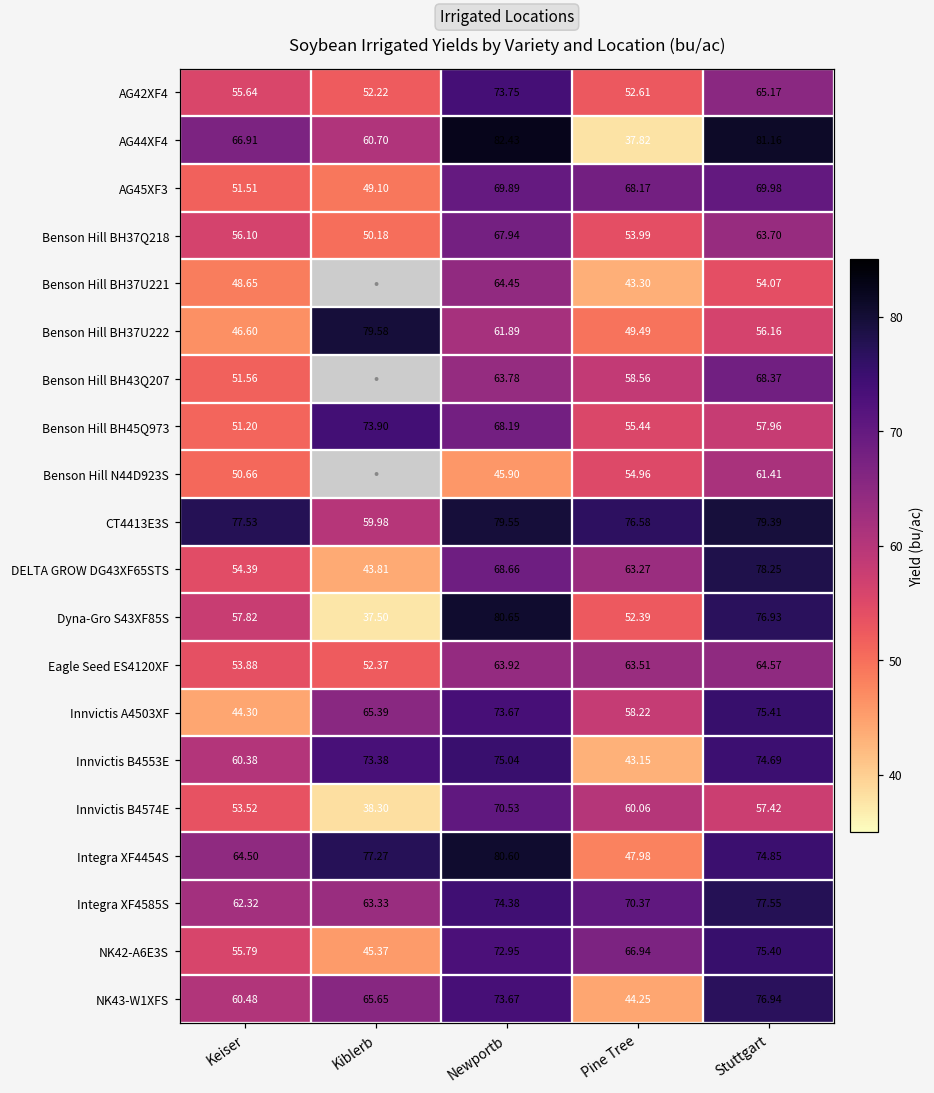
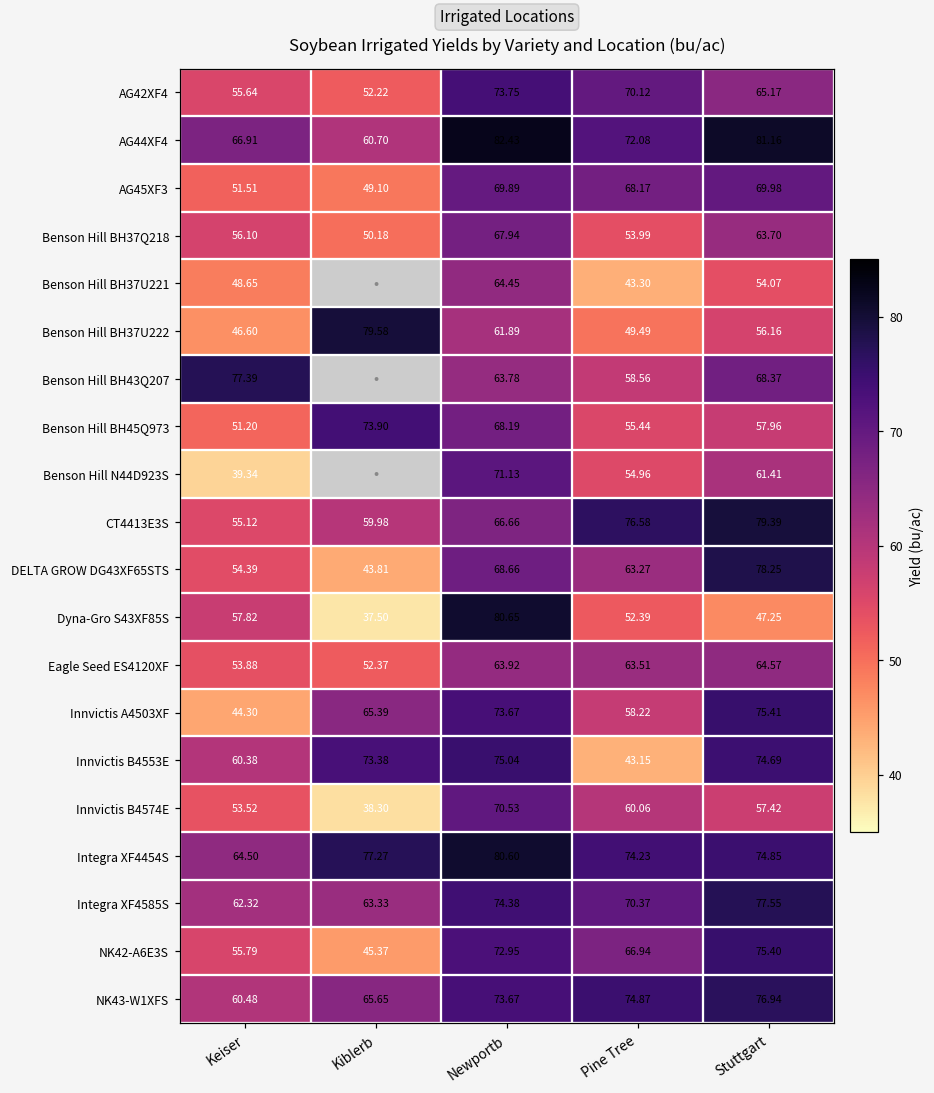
  {
    "AG42XF4": {
      "Keiser": 55.64,
      "Kiblerb": 52.22,
      "Newportb": 73.75,
-     "Pine Tree": 52.61,
+     "Pine Tree": 70.12,
      "Stuttgart": 65.17
    },
    "AG44XF4": {
      "Keiser": 66.91,
      "Kiblerb": 60.70,
-     "Pine Tree": 37.82
+     "Pine Tree": 72.08
    },
    "AG45XF3": {
      "Keiser": 51.51,
      "Kiblerb": 49.10,
      "Newportb": 69.89,
      "Pine Tree": 68.17,
      "Stuttgart": 69.98
    },
    "Benson Hill BH37Q218": {
      "Keiser": 56.10,
      "Kiblerb": 50.18,
      "Newportb": 67.94,
      "Pine Tree": 53.99,
      "Stuttgart": 63.70
    },
    "Benson Hill BH37U221": {
      "Keiser": 48.65,
      "Newportb": 64.45,
      "Pine Tree": 43.30,
      "Stuttgart": 54.07
    },
    "Benson Hill BH37U222": {
      "Keiser": 46.60,
      "Kiblerb": 79.58,
      "Newportb": 61.89,
      "Pine Tree": 49.49,
      "Stuttgart": 56.16
    },
    "Benson Hill BH43Q207": {
-     "Keiser": 51.56,
+     "Keiser": 77.39,
      "Newportb": 63.78,
      "Pine Tree": 58.56,
      "Stuttgart": 68.37
    },
    "Benson Hill BH45Q973": {
      "Keiser": 51.20,
      "Kiblerb": 73.90,
      "Newportb": 68.19,
      "Pine Tree": 55.44,
      "Stuttgart": 57.96
    },
    "Benson Hill N44D923S": {
-     "Keiser": 50.66,
-     "Newportb": 45.90,
+     "Keiser": 39.34,
+     "Newportb": 71.13,
      "Pine Tree": 54.96,
      "Stuttgart": 61.41
    },
    "CT4413E3S": {
-     "Keiser": 77.53,
+     "Keiser": 55.12,
      "Kiblerb": 59.98,
-     "Newportb": 79.55,
+     "Newportb": 66.66,
      "Pine Tree": 76.58,
      "Stuttgart": 79.39
    },
    "DELTA GROW DG43XF65STS": {
      "Keiser": 54.39,
      "Kiblerb": 43.81,
      "Newportb": 68.66,
      "Pine Tree": 63.27,
      "Stuttgart": 78.25
    },
    "Dyna-Gro S43XF85S": {
      "Keiser": 57.82,
      "Kiblerb": 37.50,
      "Pine Tree": 52.39,
-     "Stuttgart": 76.93
+     "Stuttgart": 47.25
    },
    "Eagle Seed ES4120XF": {
      "Keiser": 53.88,
      "Kiblerb": 52.37,
      "Newportb": 63.92,
      "Pine Tree": 63.51,
      "Stuttgart": 64.57
    },
    "Innvictis A4503XF": {
      "Keiser": 44.30,
      "Kiblerb": 65.39,
      "Newportb": 73.67,
      "Pine Tree": 58.22,
      "Stuttgart": 75.41
    },
    "Innvictis B4553E": {
      "Keiser": 60.38,
      "Kiblerb": 73.38,
      "Newportb": 75.04,
      "Pine Tree": 43.15,
      "Stuttgart": 74.69
    },
    "Innvictis B4574E": {
      "Keiser": 53.52,
      "Kiblerb": 38.30,
      "Newportb": 70.53,
      "Pine Tree": 60.06,
      "Stuttgart": 57.42
    },
    "Integra XF4454S": {
      "Keiser": 64.50,
      "Kiblerb": 77.27,
-     "Pine Tree": 47.98,
+     "Pine Tree": 74.23,
      "Stuttgart": 74.85
    },
    "Integra XF4585S": {
      "Keiser": 62.32,
      "Kiblerb": 63.33,
      "Newportb": 74.38,
      "Pine Tree": 70.37,
      "Stuttgart": 77.55
    },
    "NK42-A6E3S": {
      "Keiser": 55.79,
      "Kiblerb": 45.37,
      "Newportb": 72.95,
      "Pine Tree": 66.94,
      "Stuttgart": 75.40
    },
    "NK43-W1XFS": {
      "Keiser": 60.48,
      "Kiblerb": 65.65,
      "Newportb": 73.67,
-     "Pine Tree": 44.25,
+     "Pine Tree": 74.87,
      "Stuttgart": 76.94
    }
  }
